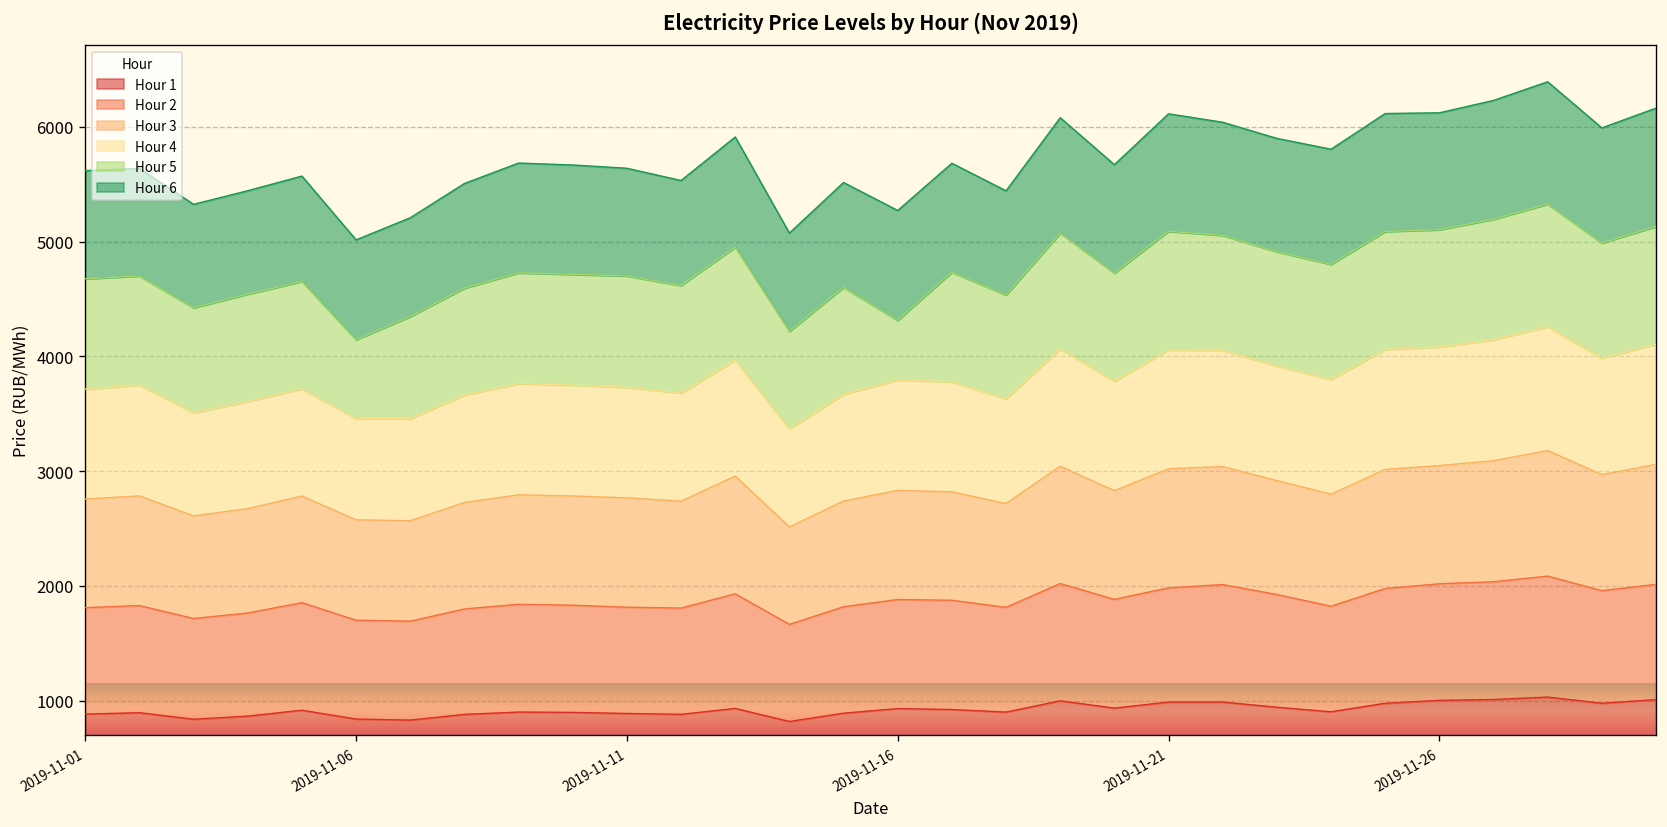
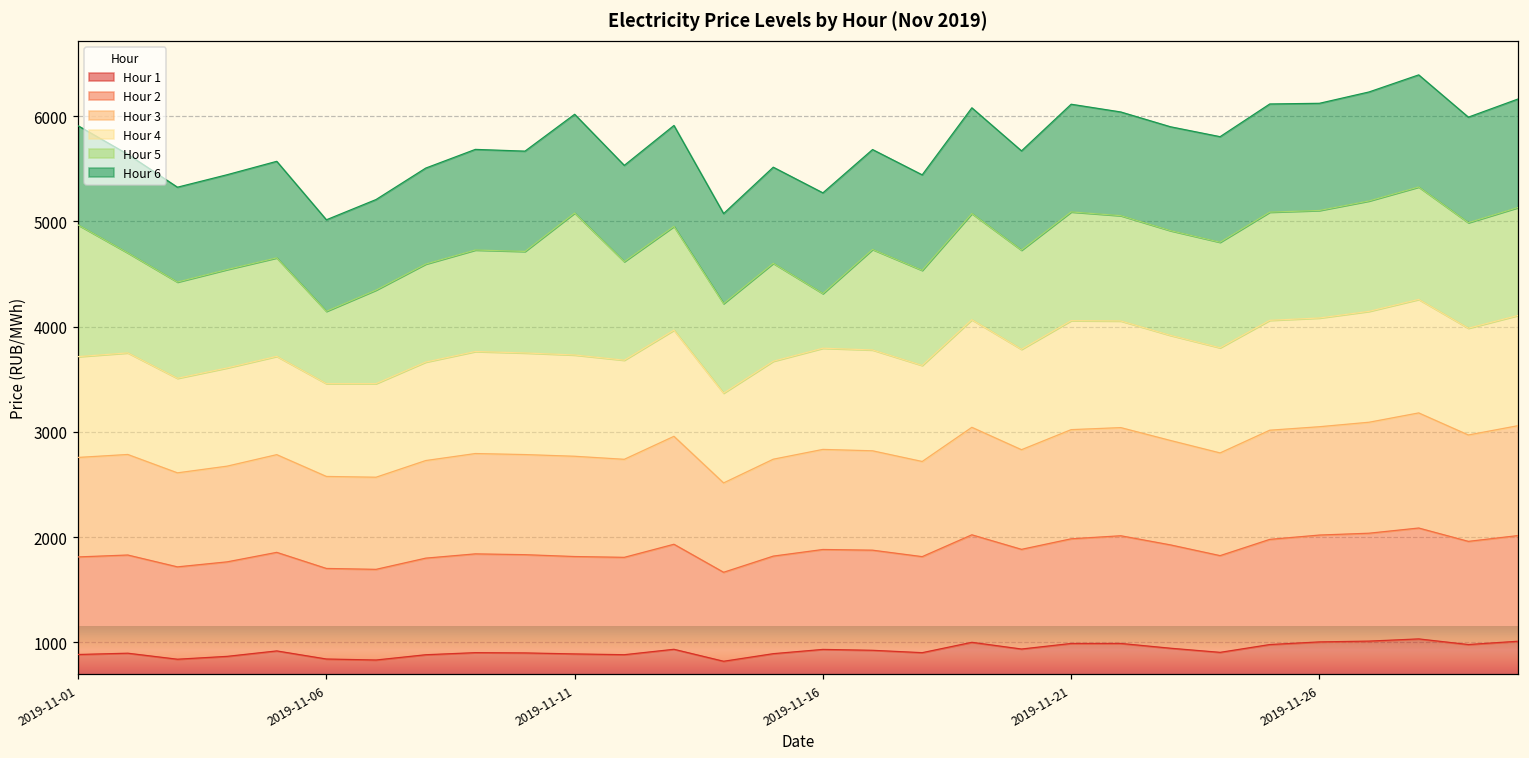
  {
    "Hour 5": {
-     "2019-11-01": 1000,
+     "2019-11-01": 1300,
      "2019-11-06": 700,
-     "2019-11-11": 1000,
+     "2019-11-11": 1300,
      "2019-11-16": 500,
      "2019-11-21": 1000,
      "2019-11-26": 1000
    }
  }
